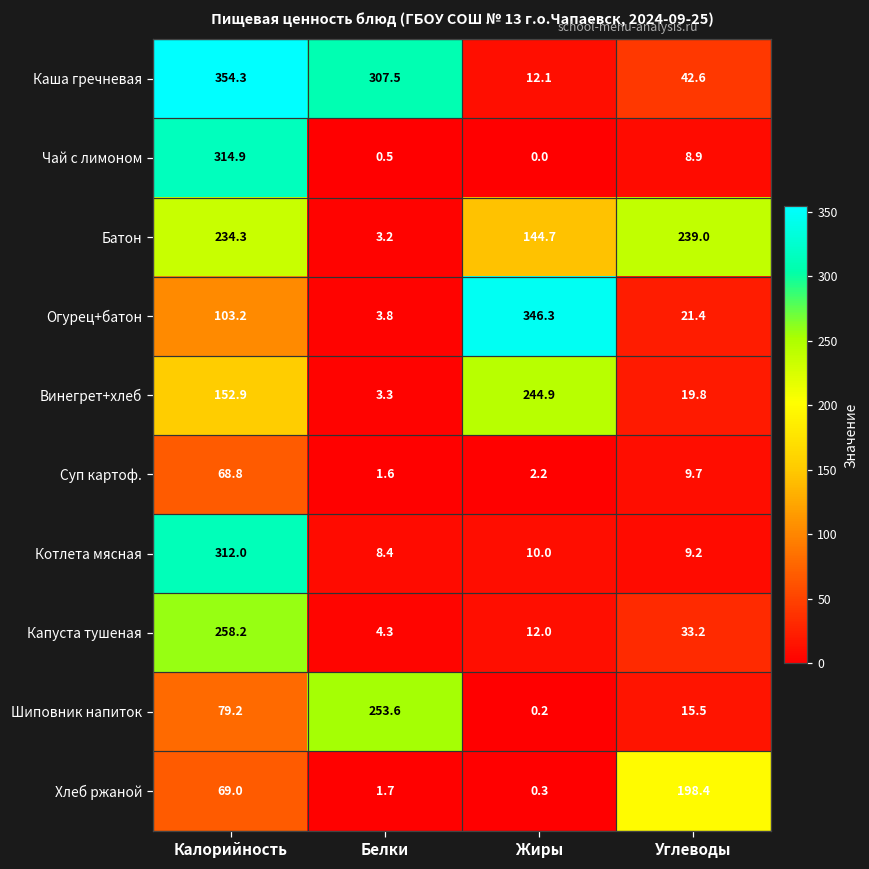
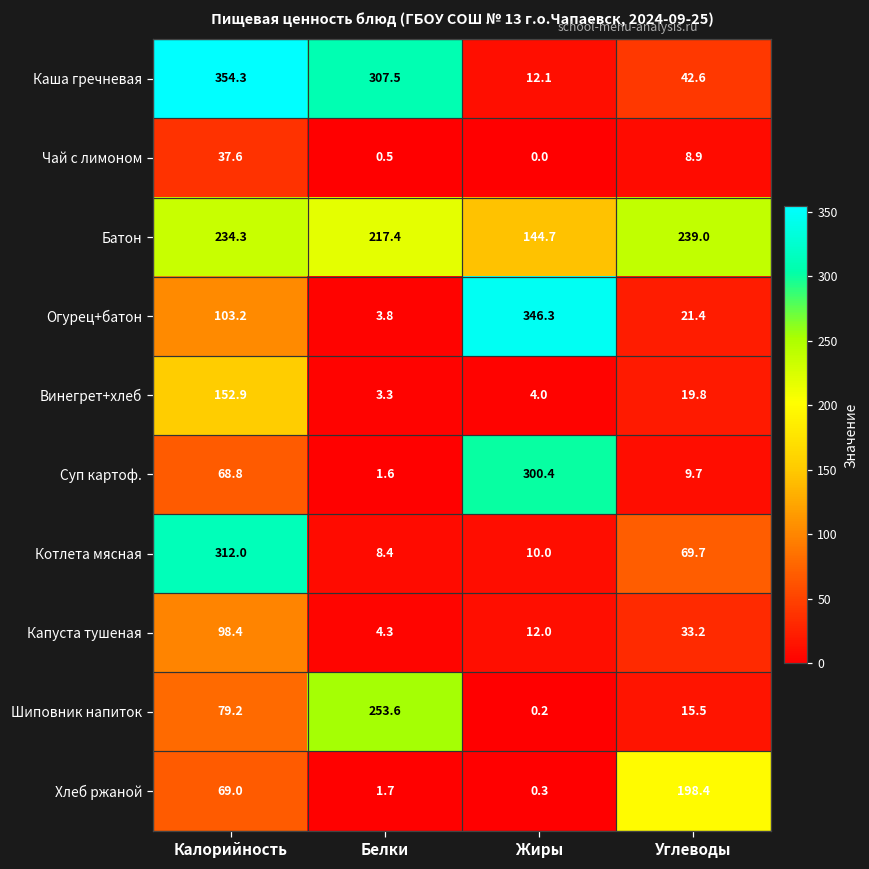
  {
    "Каша гречневая": {
      "Калорийность": 354.3,
      "Белки": 307.5,
      "Жиры": 12.1,
      "Углеводы": 42.6
    },
    "Чай с лимоном": {
-     "Калорийность": 314.9,
+     "Калорийность": 37.6,
      "Белки": 0.5,
      "Жиры": 0.0,
      "Углеводы": 8.9
    },
    "Батон": {
      "Калорийность": 234.3,
-     "Белки": 3.2,
+     "Белки": 217.4,
      "Жиры": 144.7,
      "Углеводы": 239.0
    },
    "Огурец+батон": {
      "Калорийность": 103.2,
      "Белки": 3.8,
      "Жиры": 346.3,
      "Углеводы": 21.4
    },
    "Винегрет+хлеб": {
      "Калорийность": 152.9,
      "Белки": 3.3,
-     "Жиры": 244.9,
+     "Жиры": 4.0,
      "Углеводы": 19.8
    },
    "Суп картоф.": {
      "Калорийность": 68.8,
      "Белки": 1.6,
-     "Жиры": 2.2,
+     "Жиры": 300.4,
      "Углеводы": 9.7
    },
    "Котлета мясная": {
      "Калорийность": 312.0,
      "Белки": 8.4,
      "Жиры": 10.0,
-     "Углеводы": 9.2
+     "Углеводы": 69.7
    },
    "Капуста тушеная": {
-     "Калорийность": 258.2,
+     "Калорийность": 98.4,
      "Белки": 4.3,
      "Жиры": 12.0,
      "Углеводы": 33.2
    },
    "Шиповник напиток": {
      "Калорийность": 79.2,
      "Белки": 253.6,
      "Жиры": 0.2,
      "Углеводы": 15.5
    },
    "Хлеб ржаной": {
      "Калорийность": 69.0,
      "Белки": 1.7,
      "Жиры": 0.3,
      "Углеводы": 198.4
    }
  }
